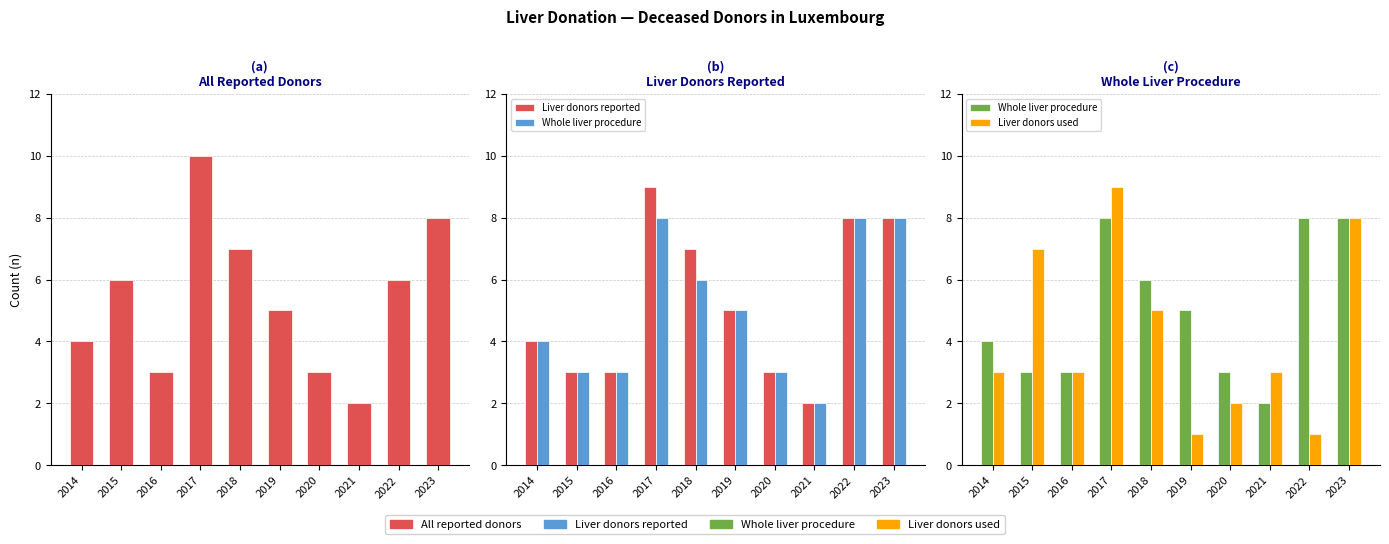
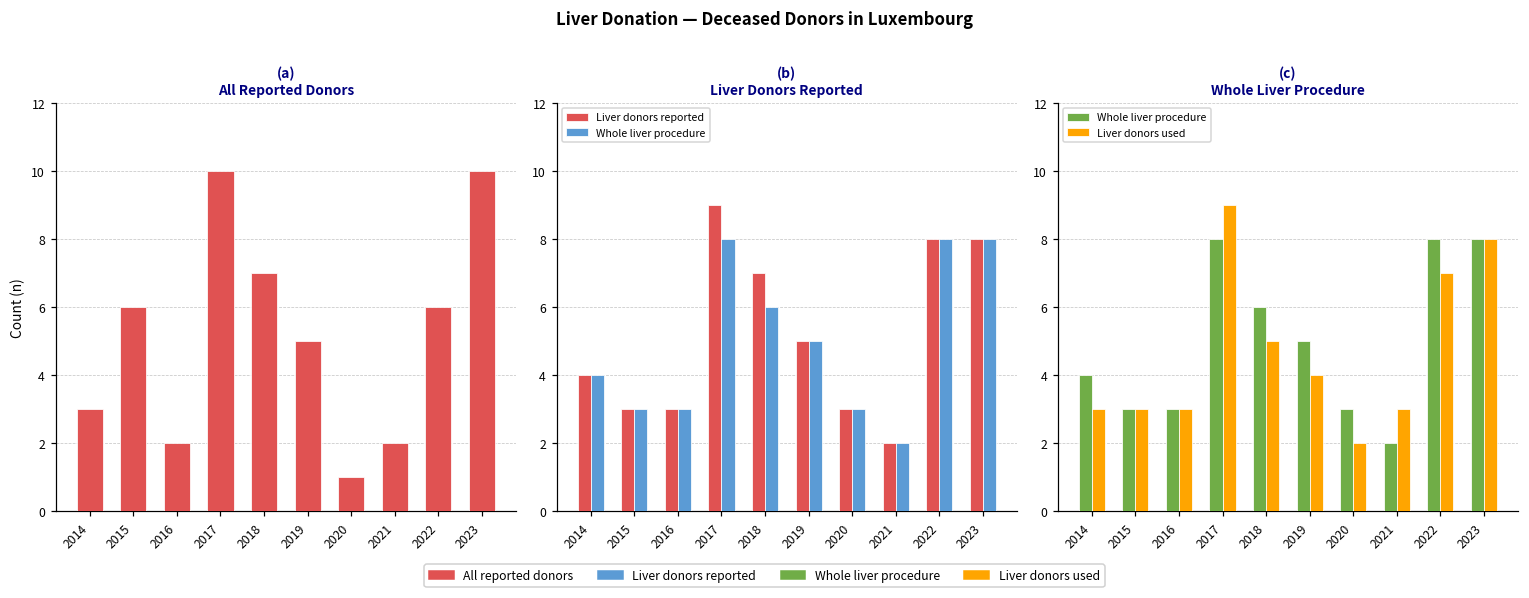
  {
    "(a) All Reported Donors": {
-     "2014": 4,
+     "2014": 3,
      "2015": 6,
-     "2016": 3,
+     "2016": 2,
      "2017": 10,
      "2018": 7,
      "2019": 5,
-     "2020": 3,
+     "2020": 1,
      "2021": 2,
      "2022": 6,
-     "2023": 8
+     "2023": 10
    },
    "(c) Whole Liver Procedure": {
      "Whole liver procedure": {
        "2014": 4,
        "2015": 3,
        "2016": 3,
        "2017": 8,
        "2018": 6,
        "2019": 5,
        "2020": 3,
        "2021": 2,
        "2022": 8,
        "2023": 8
      },
      "Liver donors used": {
        "2014": 3,
-       "2015": 7,
+       "2015": 3,
        "2016": 3,
        "2017": 9,
        "2018": 5,
-       "2019": 1,
+       "2019": 4,
        "2020": 2,
        "2021": 3,
-       "2022": 1,
+       "2022": 7,
        "2023": 8
      }
    }
  }
